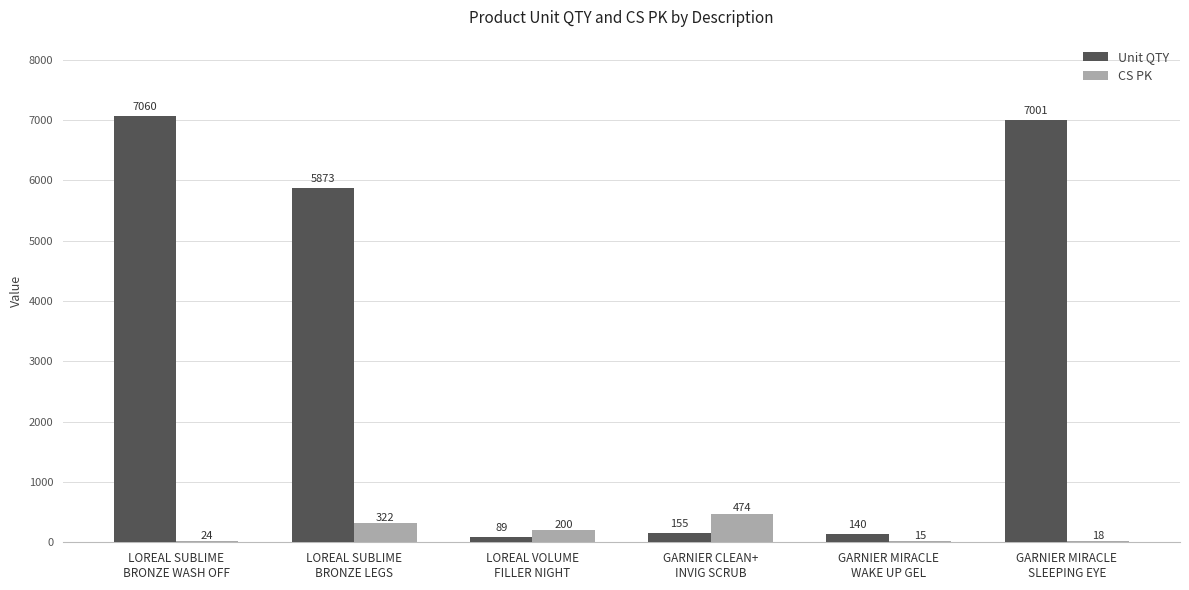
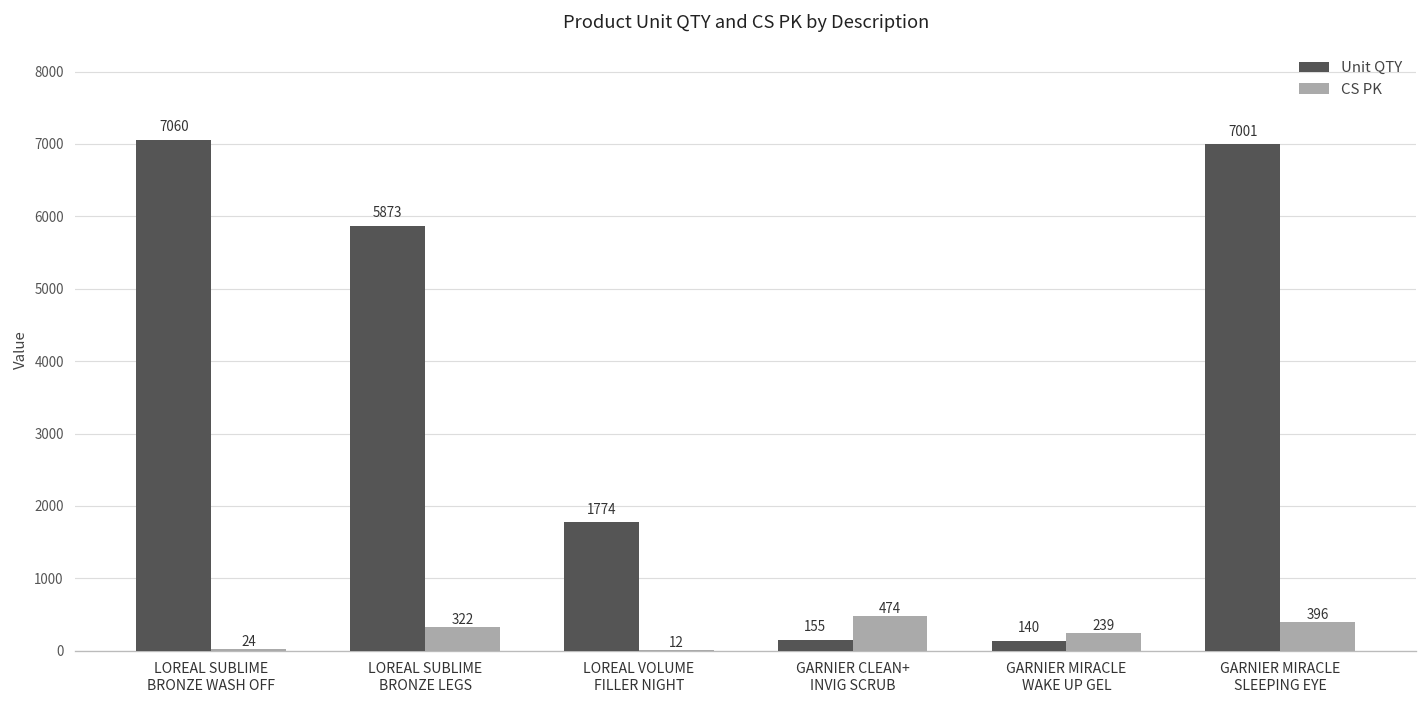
  {
    "Unit QTY": {
      "LOREAL SUBLIME BRONZE WASH OFF": 7060,
      "LOREAL SUBLIME BRONZE LEGS": 5873,
-     "LOREAL VOLUME FILLER NIGHT": 89,
+     "LOREAL VOLUME FILLER NIGHT": 1774,
      "GARNIER CLEAN+ INVIG SCRUB": 155,
      "GARNIER MIRACLE WAKE UP GEL": 140,
      "GARNIER MIRACLE SLEEPING EYE": 7001
    },
    "CS PK": {
      "LOREAL SUBLIME BRONZE WASH OFF": 24,
      "LOREAL SUBLIME BRONZE LEGS": 322,
-     "LOREAL VOLUME FILLER NIGHT": 200,
+     "LOREAL VOLUME FILLER NIGHT": 12,
      "GARNIER CLEAN+ INVIG SCRUB": 474,
-     "GARNIER MIRACLE WAKE UP GEL": 15,
-     "GARNIER MIRACLE SLEEPING EYE": 18
+     "GARNIER MIRACLE WAKE UP GEL": 239,
+     "GARNIER MIRACLE SLEEPING EYE": 396
    }
  }
